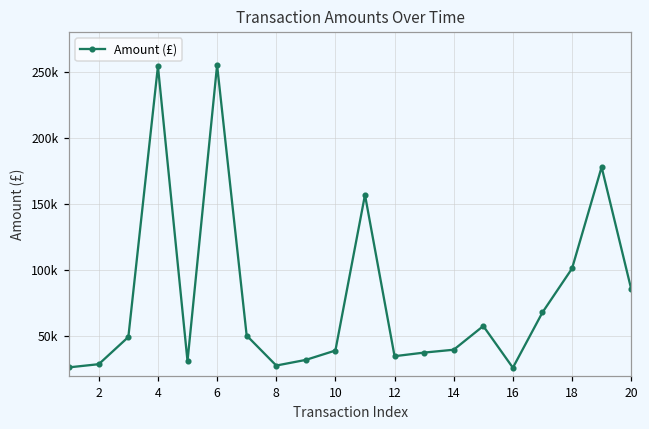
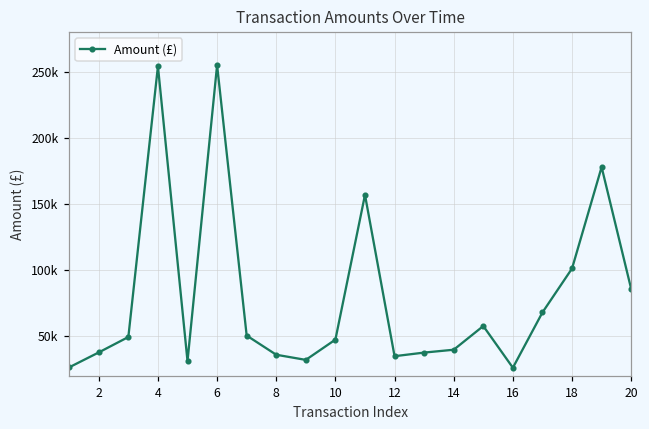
  {
-   "2": 29000,
+   "2": 38000,
    "4": 254000,
    "6": 255000,
-   "8": 28000,
-   "10": 39000,
+   "8": 36000,
+   "10": 47000,
    "12": 35000,
    "14": 40000,
    "16": 26000,
    "18": 101000,
    "20": 86000
  }
